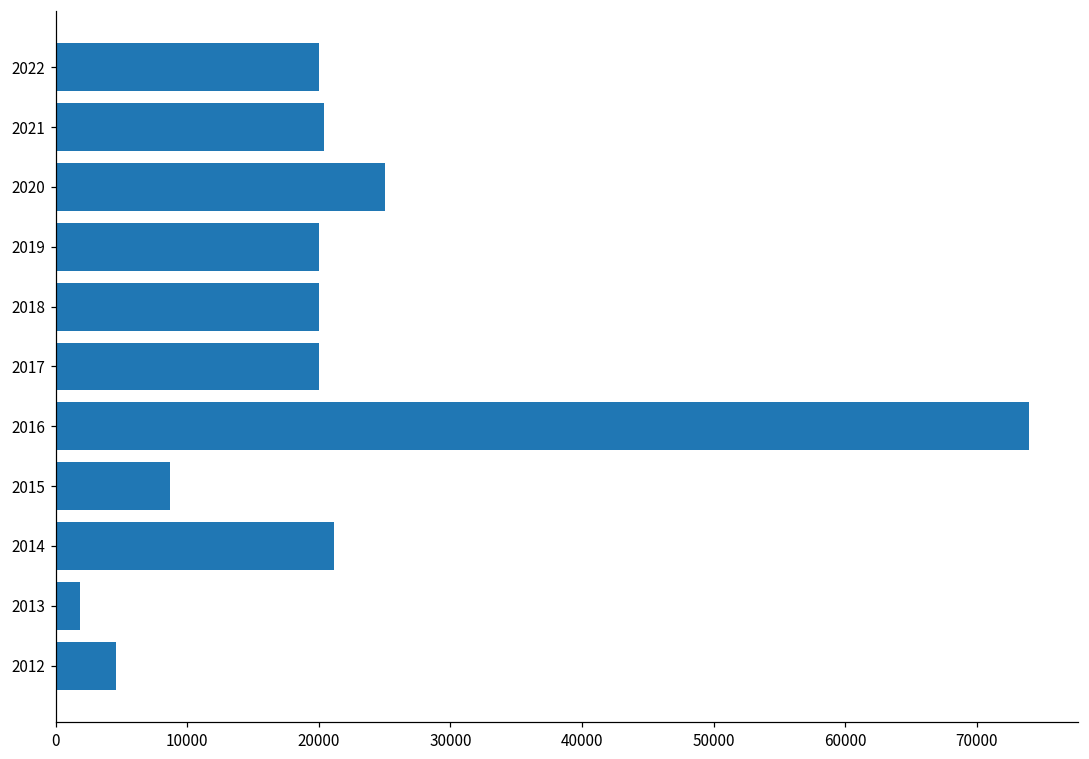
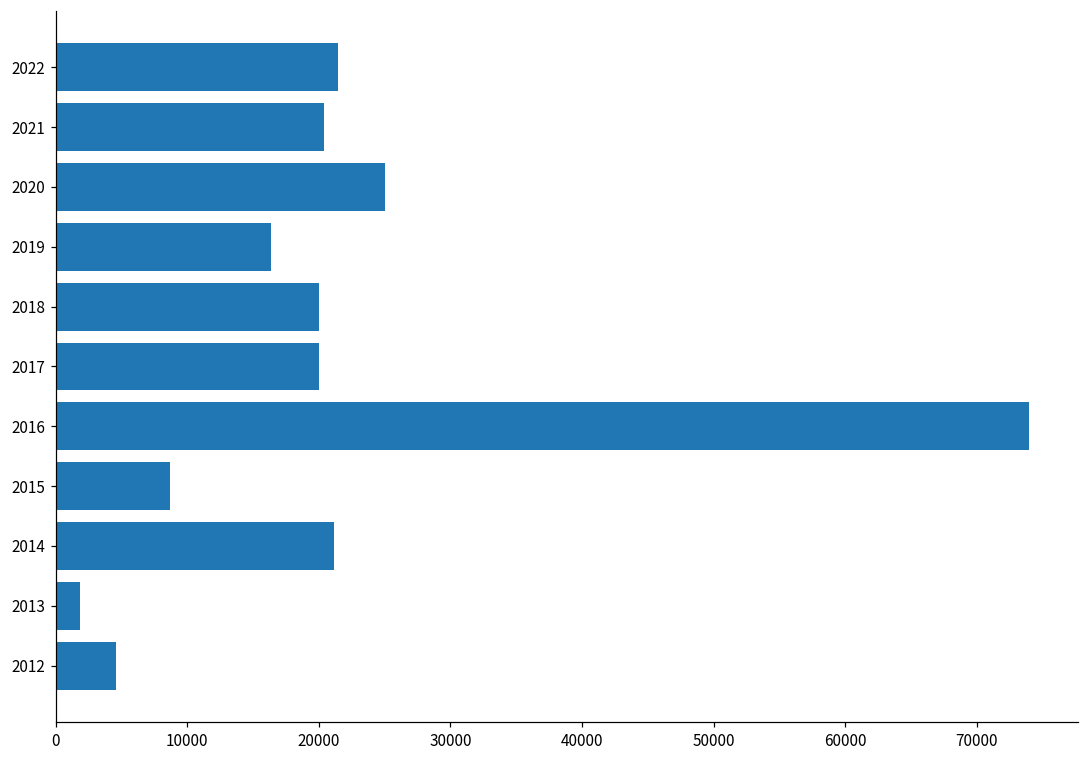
  {
-   "2022": 20000,
+   "2022": 21400,
    "2021": 20400,
    "2020": 25000,
-   "2019": 20000,
+   "2019": 16300,
    "2018": 20000,
    "2017": 20000,
    "2016": 74000,
    "2015": 8700,
    "2014": 21100,
    "2013": 1800,
    "2012": 4600
  }
